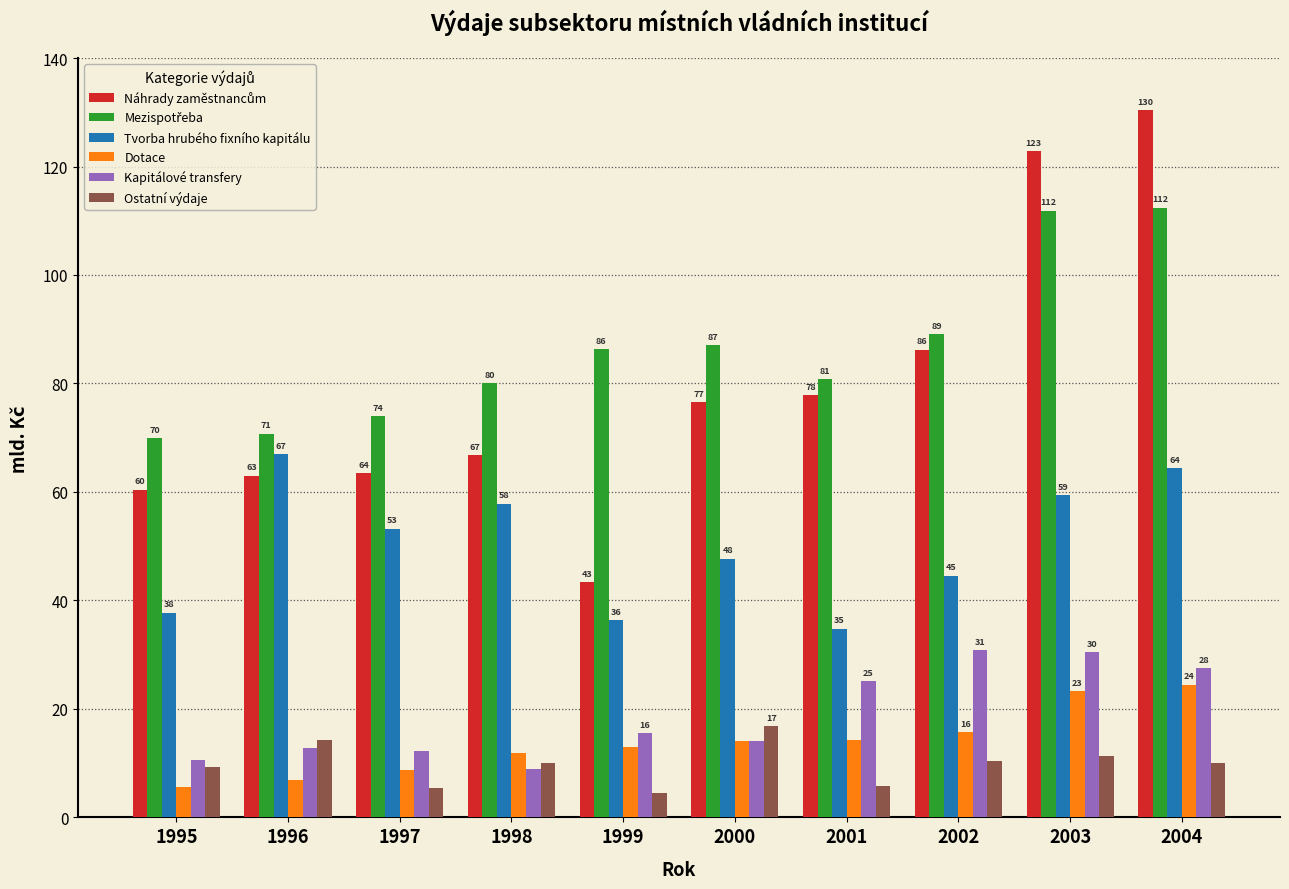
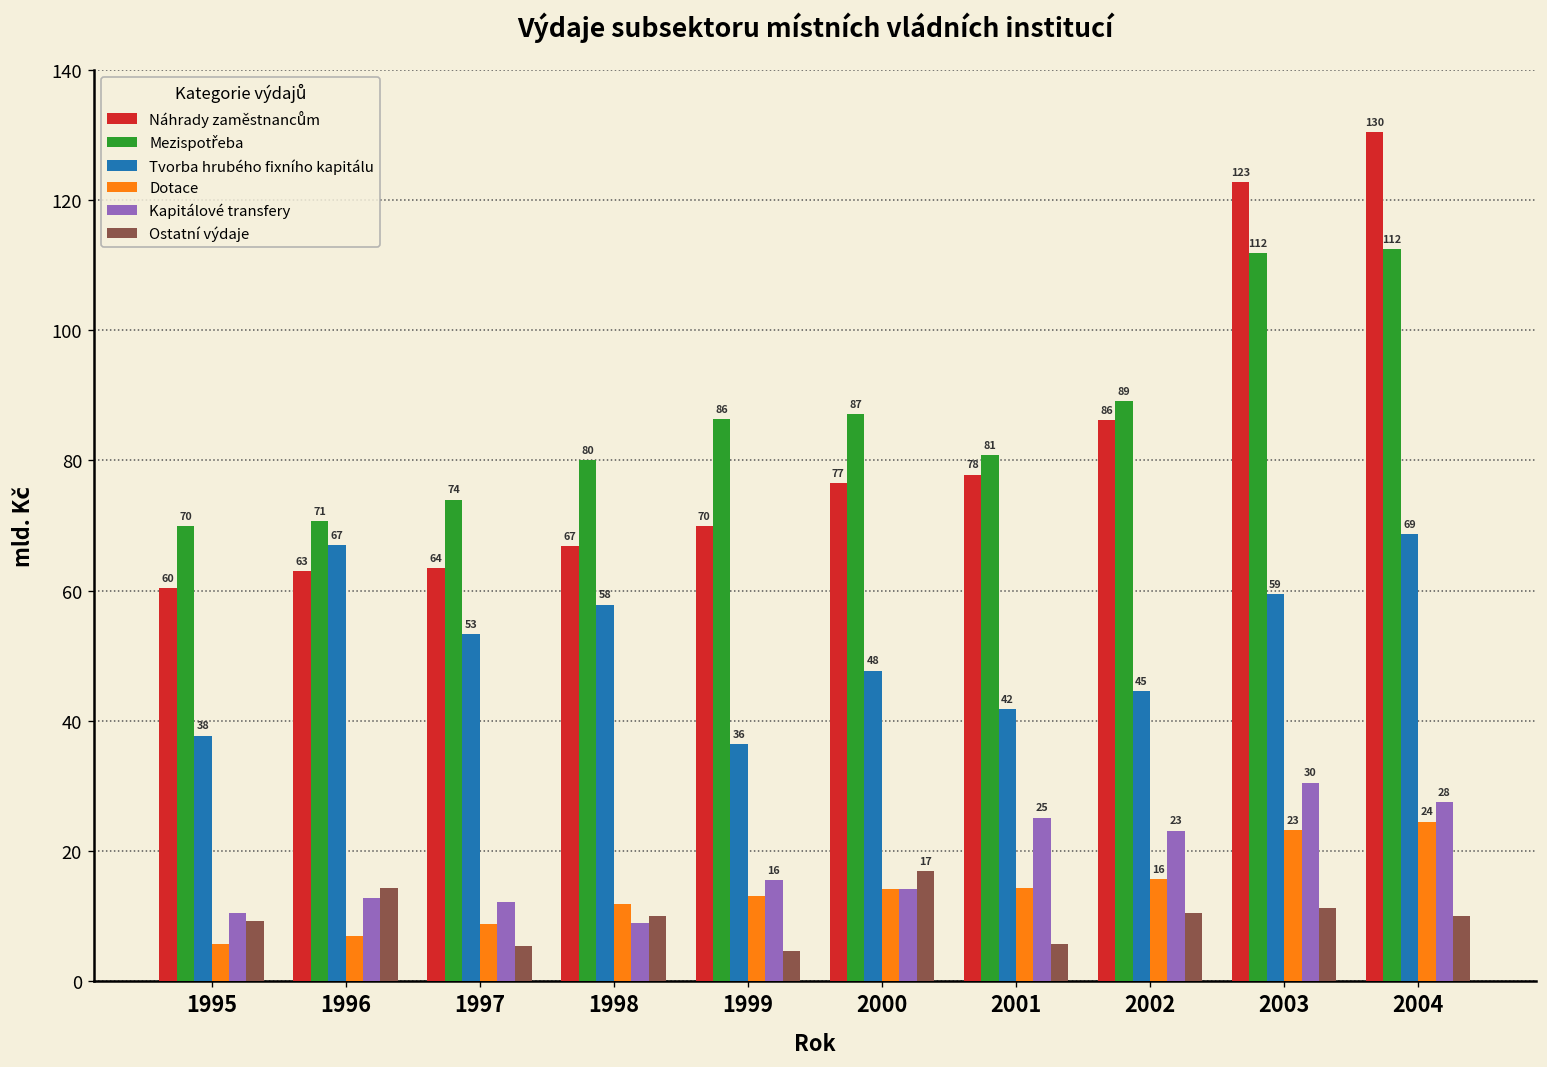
  {
    "Náhrady zaměstnancům": {
      "1995": 60,
      "1996": 63,
      "1997": 64,
      "1998": 67,
-     "1999": 43,
+     "1999": 70,
      "2000": 77,
      "2001": 78,
      "2002": 86,
      "2003": 123,
      "2004": 130
    },
    "Mezispotřeba": {
      "1995": 70,
      "1996": 71,
      "1997": 74,
      "1998": 80,
      "1999": 86,
      "2000": 87,
      "2001": 81,
      "2002": 89,
      "2003": 112,
      "2004": 112
    },
    "Tvorba hrubého fixního kapitálu": {
      "1995": 38,
      "1996": 67,
      "1997": 53,
      "1998": 58,
      "1999": 36,
      "2000": 48,
-     "2001": 35,
+     "2001": 42,
      "2002": 45,
      "2003": 59,
-     "2004": 64
+     "2004": 69
    },
    "Dotace": {
      "2002": 16,
      "2003": 23,
      "2004": 24
    },
    "Kapitálové transfery": {
      "1999": 16,
      "2001": 25,
-     "2002": 31,
+     "2002": 23,
      "2003": 30,
      "2004": 28
    },
    "Ostatní výdaje": {
      "2000": 17
    }
  }
